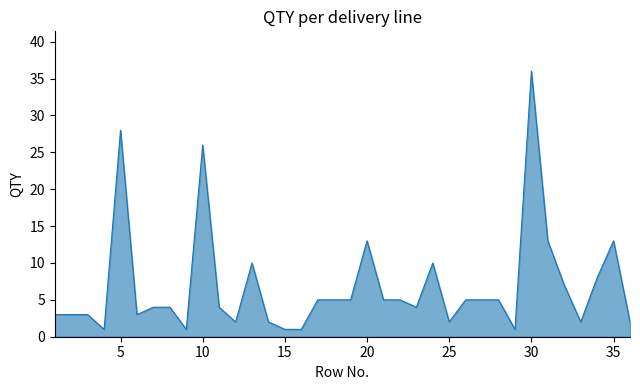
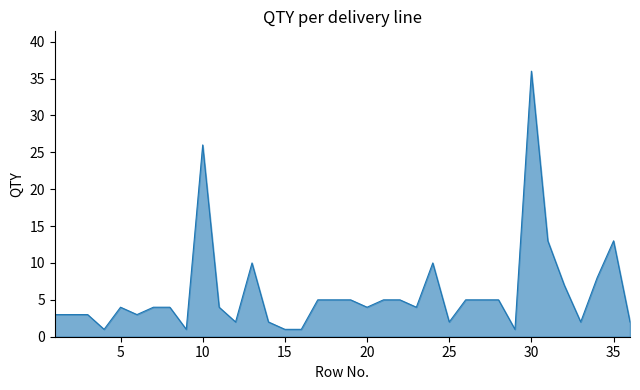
  {
-   "5": 28,
+   "5": 4,
    "10": 26,
    "15": 1,
-   "20": 13,
+   "20": 4,
    "25": 2,
    "30": 36,
    "35": 13
  }
